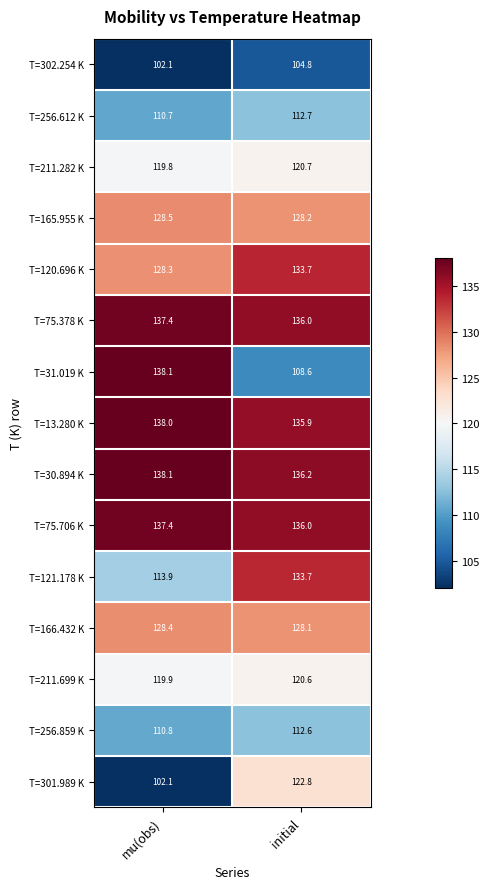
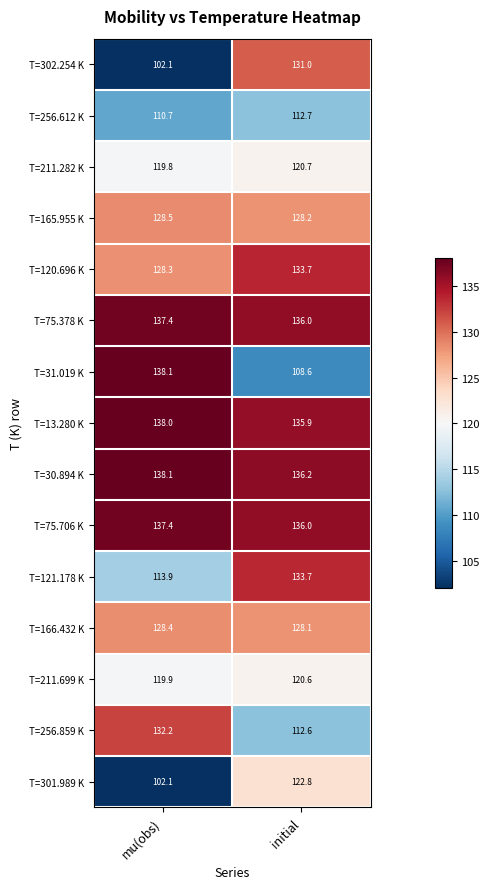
  {
    "T=302.254 K": {
      "mu(obs)": 102.1,
-     "initial": 104.8
+     "initial": 131.0
    },
    "T=256.612 K": {
      "mu(obs)": 110.7,
      "initial": 112.7
    },
    "T=211.282 K": {
      "mu(obs)": 119.8,
      "initial": 120.7
    },
    "T=165.955 K": {
      "mu(obs)": 128.5,
      "initial": 128.2
    },
    "T=120.696 K": {
      "mu(obs)": 128.3,
      "initial": 133.7
    },
    "T=75.378 K": {
      "mu(obs)": 137.4,
      "initial": 136.0
    },
    "T=31.019 K": {
      "mu(obs)": 138.1,
      "initial": 108.6
    },
    "T=13.280 K": {
      "mu(obs)": 138.0,
      "initial": 135.9
    },
    "T=30.894 K": {
      "mu(obs)": 138.1,
      "initial": 136.2
    },
    "T=75.706 K": {
      "mu(obs)": 137.4,
      "initial": 136.0
    },
    "T=121.178 K": {
      "mu(obs)": 113.9,
      "initial": 133.7
    },
    "T=166.432 K": {
      "mu(obs)": 128.4,
      "initial": 128.1
    },
    "T=211.699 K": {
      "mu(obs)": 119.9,
      "initial": 120.6
    },
    "T=256.859 K": {
-     "mu(obs)": 110.8,
+     "mu(obs)": 132.2,
      "initial": 112.6
    },
    "T=301.989 K": {
      "mu(obs)": 102.1,
      "initial": 122.8
    }
  }
